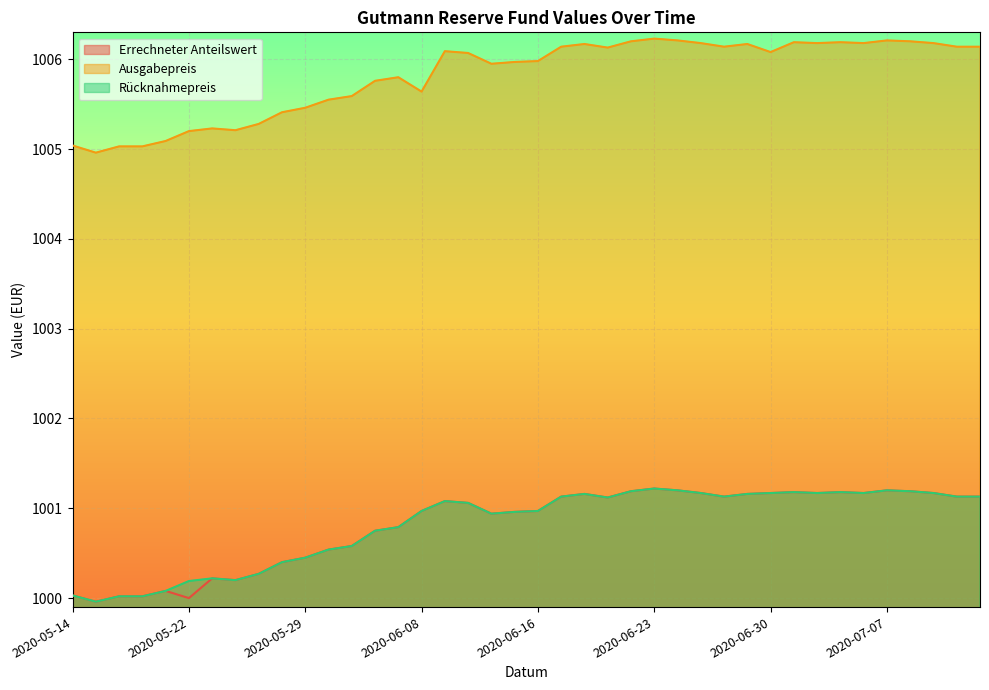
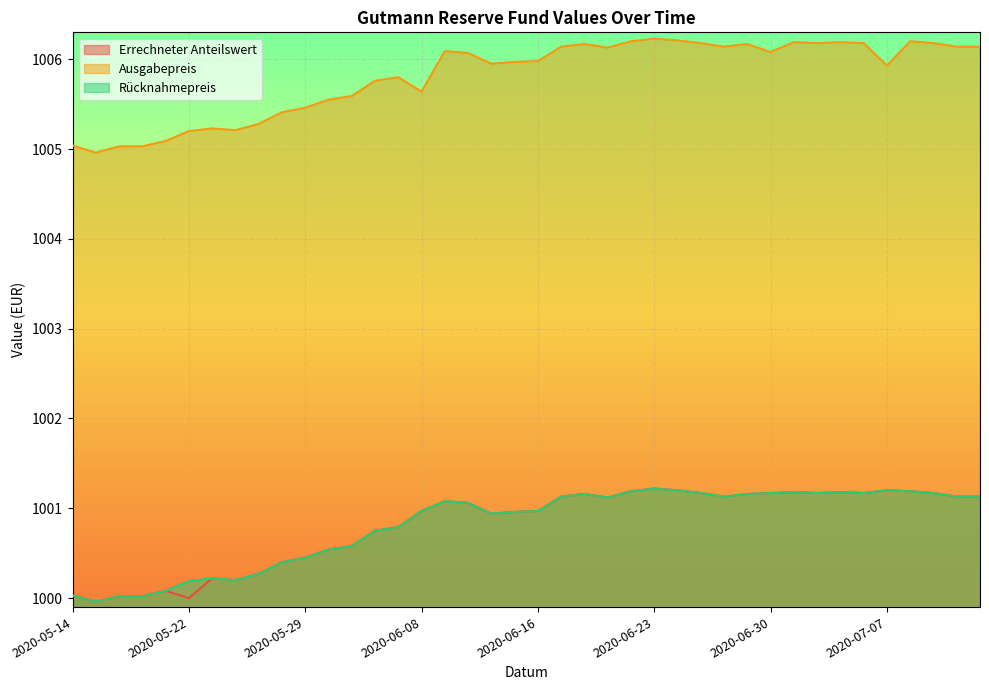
  {
    "Errechneter Anteilswert": {
      "2020-05-22": 1000.0
    },
    "Ausgabepreis": {
      "2020-05-14": 1005.0,
      "2020-05-22": 1005.2,
      "2020-05-29": 1005.5,
      "2020-06-08": 1005.6,
      "2020-06-16": 1006.0,
      "2020-06-23": 1006.2,
      "2020-06-30": 1006.1,
-     "2020-07-07": 1006.2
+     "2020-07-07": 1005.9
    },
    "Rücknahmepreis": {
      "2020-05-22": 1000.2
    }
  }
